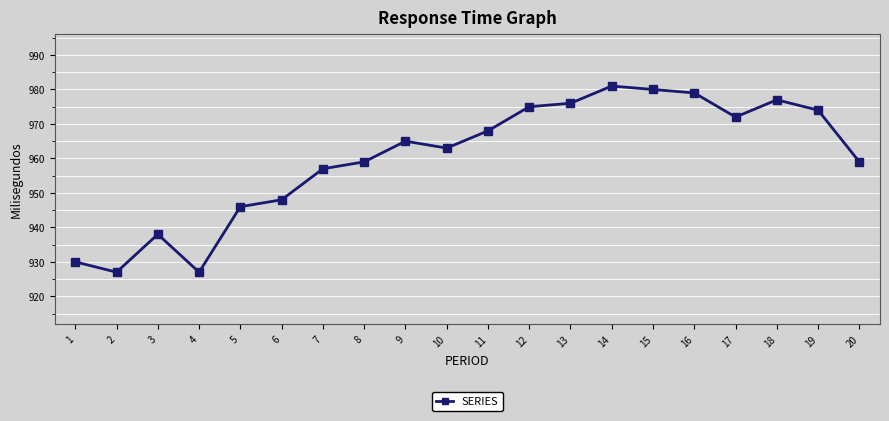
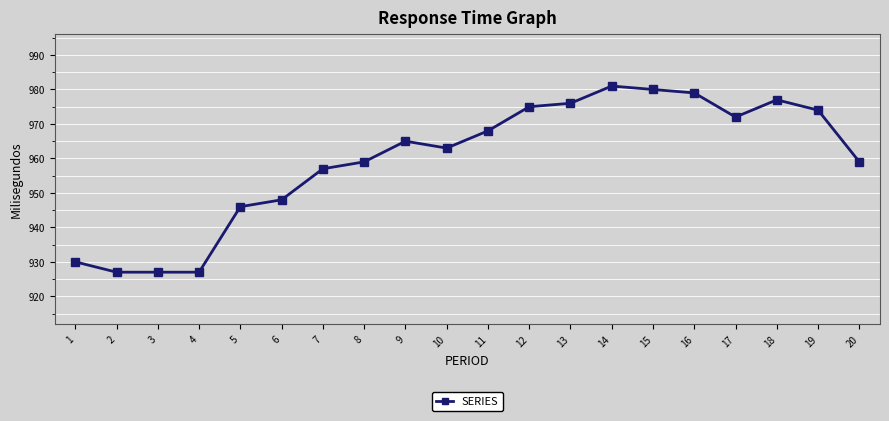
  {
    "1": 930,
    "2": 927,
-   "3": 938,
+   "3": 927,
    "4": 927,
    "5": 946,
    "6": 948,
    "7": 957,
    "8": 959,
    "9": 965,
    "10": 963,
    "11": 968,
    "12": 975,
    "13": 976,
    "14": 981,
    "15": 980,
    "16": 979,
    "17": 972,
    "18": 977,
    "19": 974,
    "20": 959
  }
